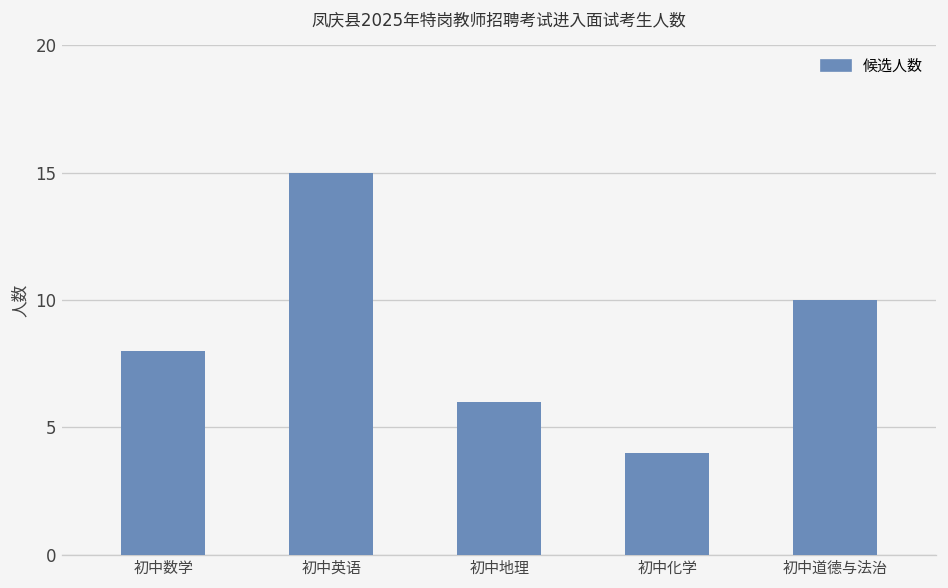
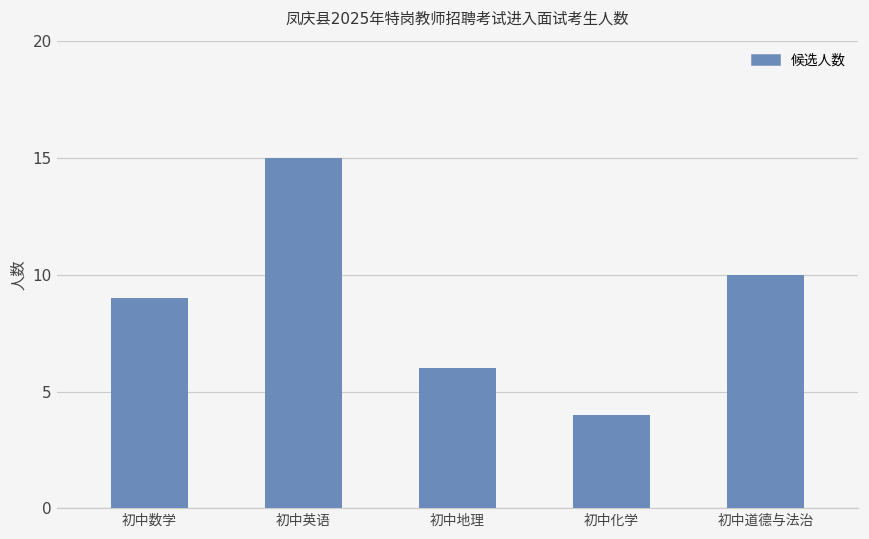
  {
-   "初中数学": 8,
+   "初中数学": 9,
    "初中英语": 15,
    "初中地理": 6,
    "初中化学": 4,
    "初中道德与法治": 10
  }
